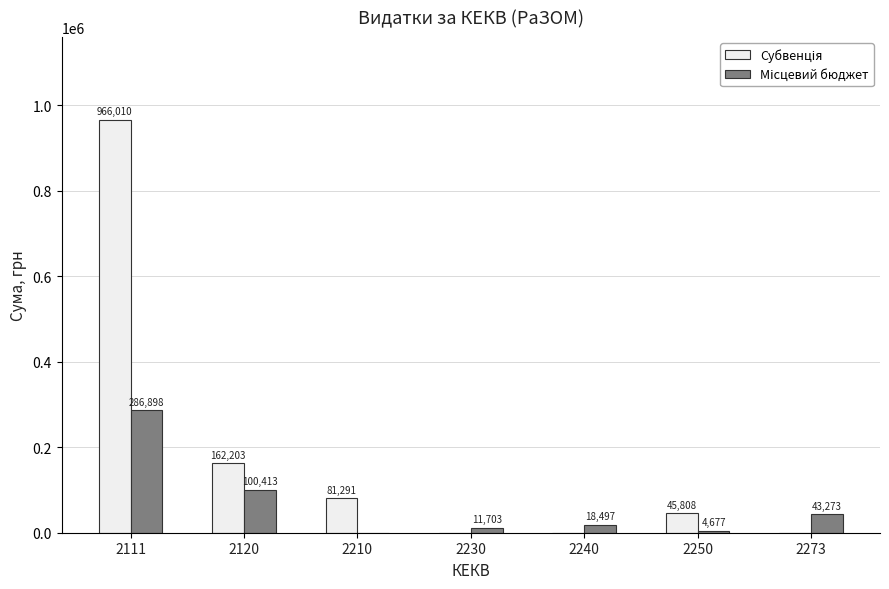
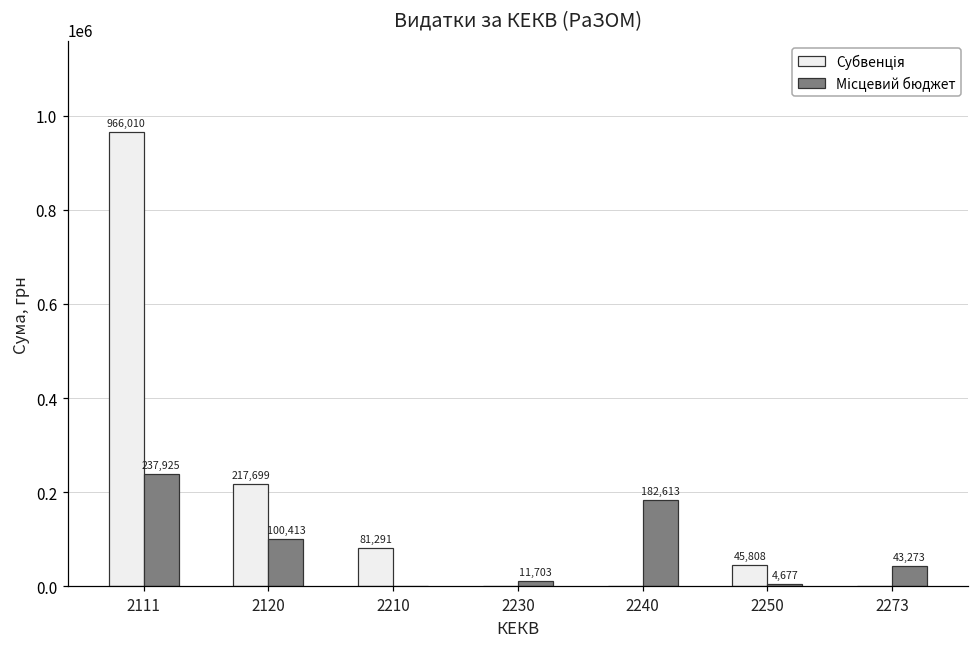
  {
    "Субвенція": {
      "2111": "966,010",
-     "2120": "162,203",
+     "2120": "217,699",
      "2210": "81,291",
      "2250": "45,808"
    },
    "Місцевий бюджет": {
-     "2111": "286,898",
+     "2111": "237,925",
      "2120": "100,413",
      "2230": "11,703",
-     "2240": "18,497",
+     "2240": "182,613",
      "2250": "4,677",
      "2273": "43,273"
    }
  }
